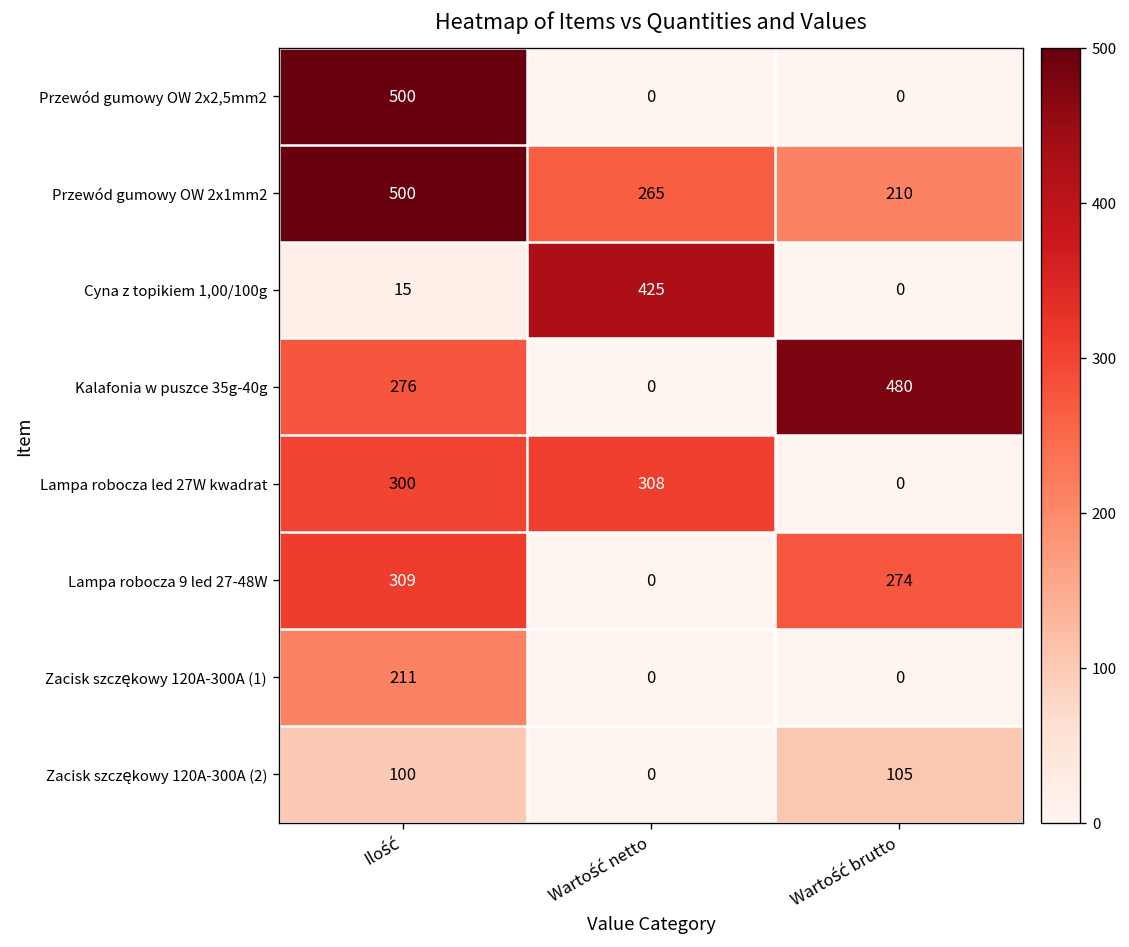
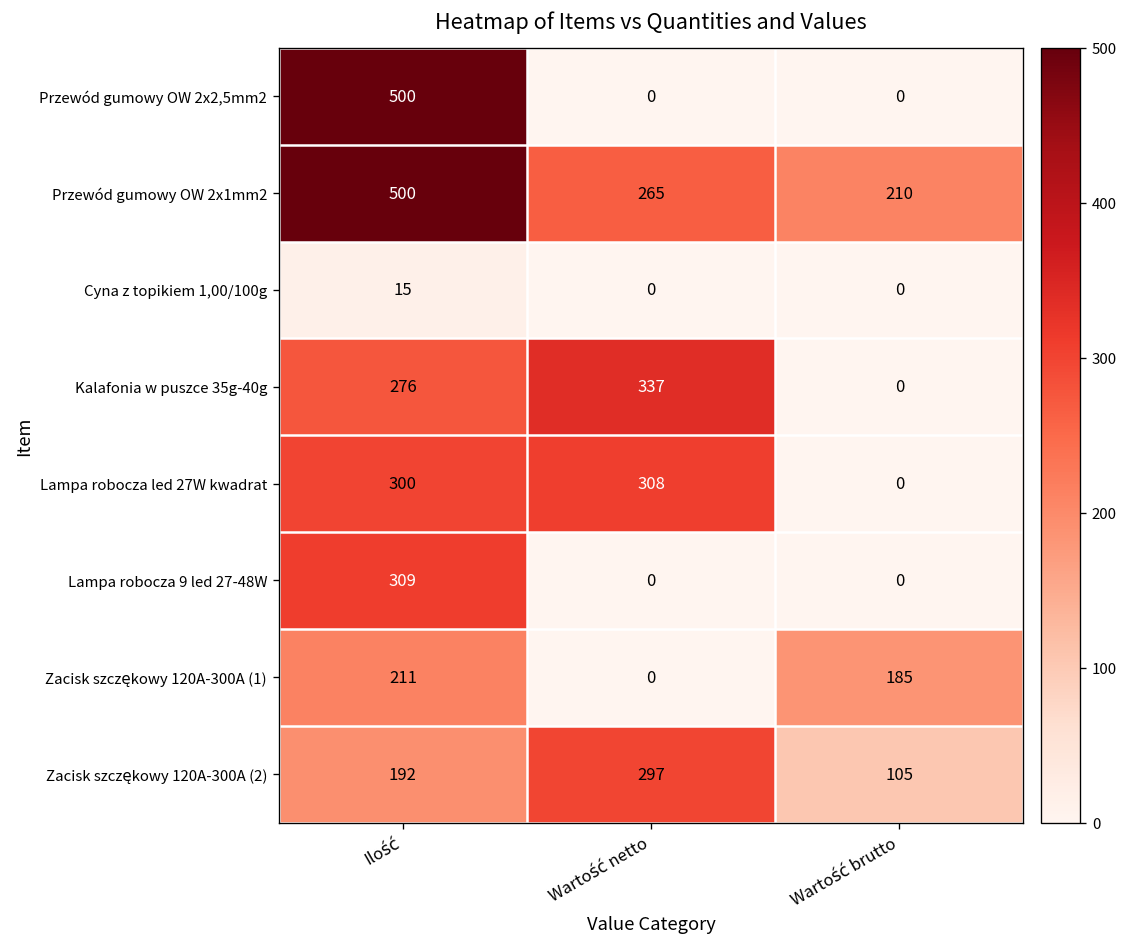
  {
    "Przewód gumowy OW 2x2,5mm2": {
      "Ilość": 500,
      "Wartość netto": 0,
      "Wartość brutto": 0
    },
    "Przewód gumowy OW 2x1mm2": {
      "Ilość": 500,
      "Wartość netto": 265,
      "Wartość brutto": 210
    },
    "Cyna z topikiem 1,00/100g": {
      "Ilość": 15,
-     "Wartość netto": 425,
+     "Wartość netto": 0,
      "Wartość brutto": 0
    },
    "Kalafonia w puszce 35g-40g": {
      "Ilość": 276,
-     "Wartość netto": 0,
-     "Wartość brutto": 480
+     "Wartość netto": 337,
+     "Wartość brutto": 0
    },
    "Lampa robocza led 27W kwadrat": {
      "Ilość": 300,
      "Wartość netto": 308,
      "Wartość brutto": 0
    },
    "Lampa robocza 9 led 27-48W": {
      "Ilość": 309,
      "Wartość netto": 0,
-     "Wartość brutto": 274
+     "Wartość brutto": 0
    },
    "Zacisk szczękowy 120A-300A (1)": {
      "Ilość": 211,
      "Wartość netto": 0,
-     "Wartość brutto": 0
+     "Wartość brutto": 185
    },
    "Zacisk szczękowy 120A-300A (2)": {
-     "Ilość": 100,
-     "Wartość netto": 0,
+     "Ilość": 192,
+     "Wartość netto": 297,
      "Wartość brutto": 105
    }
  }
